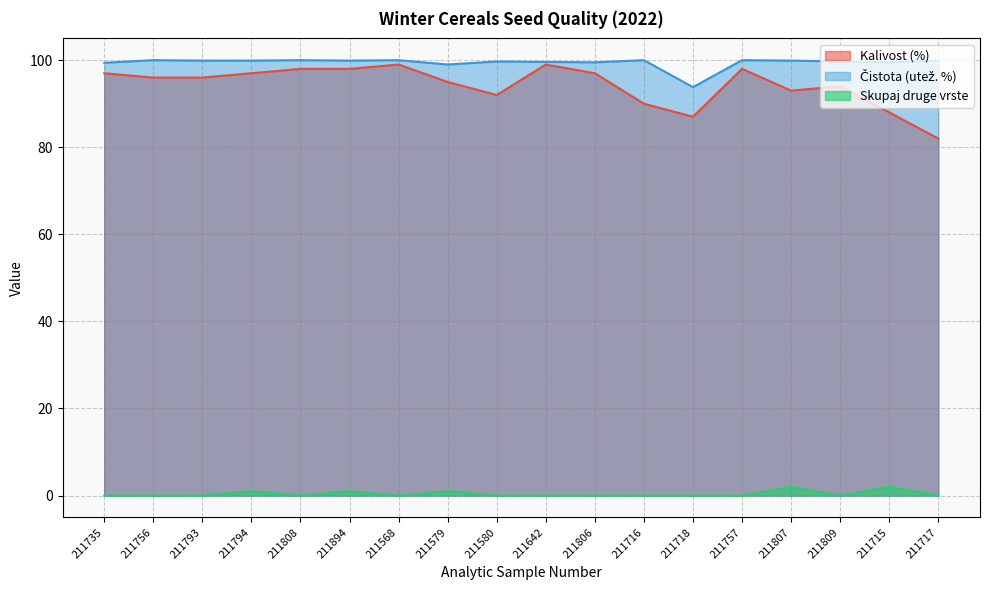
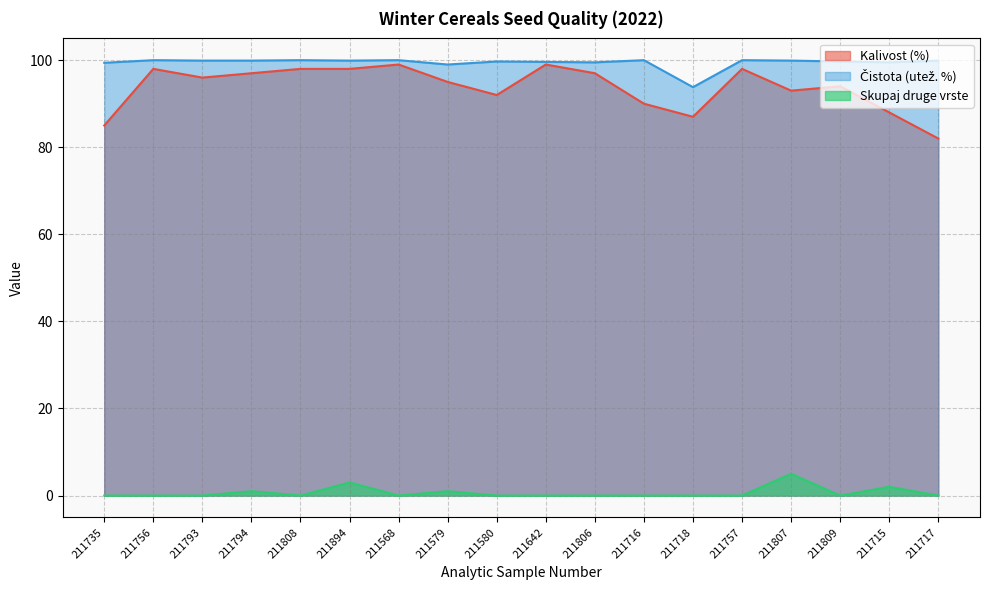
  {
    "Kalivost (%)": {
-     "211735": 97,
-     "211756": 96,
+     "211735": 85,
+     "211756": 98,
      "211793": 96,
      "211794": 97,
      "211808": 98,
      "211894": 98,
      "211568": 99,
      "211579": 95,
      "211580": 92,
      "211642": 99,
      "211806": 97,
      "211716": 90,
      "211718": 87,
      "211757": 98,
      "211807": 93,
      "211715": 88,
      "211717": 82
    },
    "Čistota (utež. %)": {
      "211735": 99,
      "211756": 100,
      "211793": 100,
      "211794": 100,
      "211808": 100,
      "211894": 100,
      "211568": 100,
      "211579": 99,
      "211580": 100,
      "211642": 100,
      "211806": 100,
      "211716": 100,
      "211718": 94,
      "211757": 100,
      "211807": 100
    },
    "Skupaj druge vrste": {
      "211735": 0,
      "211756": 0,
      "211793": 0,
      "211794": 1,
      "211808": 0,
-     "211894": 1,
+     "211894": 3,
      "211568": 0,
      "211579": 1,
      "211580": 0,
      "211642": 0,
      "211806": 0,
      "211716": 0,
      "211718": 0,
      "211757": 0,
-     "211807": 2,
+     "211807": 5,
      "211809": 0,
      "211715": 2,
      "211717": 0
    }
  }
